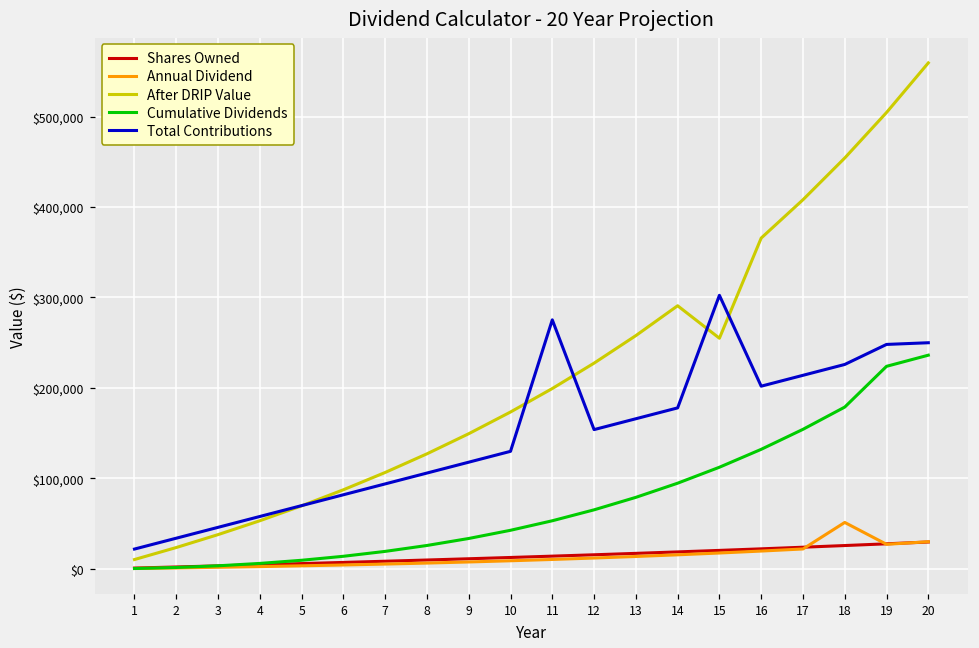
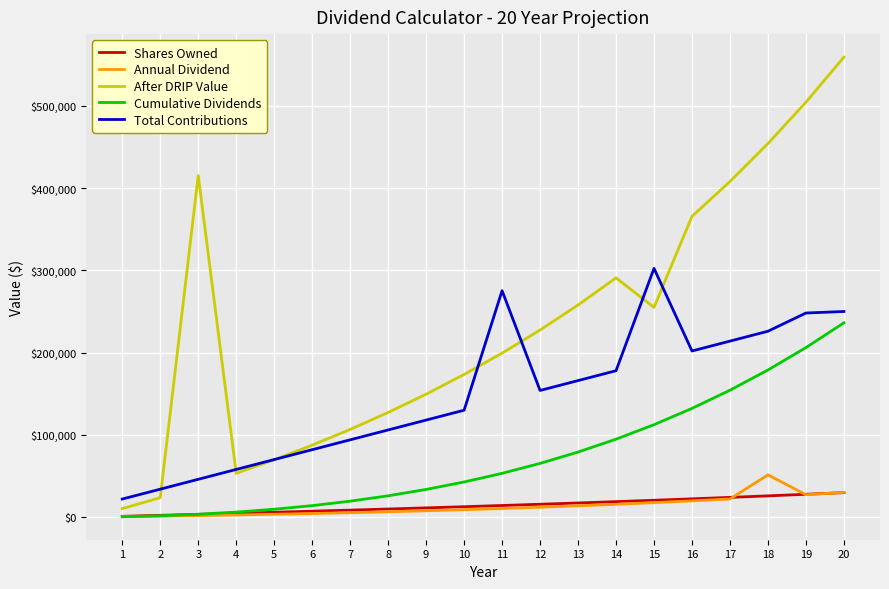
  {
    "Shares Owned": {
      "7": "$10,000",
      "8": "$10,000",
      "9": "$10,000",
      "10": "$10,000",
      "11": "$10,000",
      "12": "$20,000",
      "13": "$20,000",
      "14": "$20,000",
      "18": "$30,000"
    },
    "Annual Dividend": {
      "7": "$10,000",
      "8": "$10,000",
      "9": "$10,000",
      "10": "$10,000",
      "11": "$10,000",
      "12": "$10,000",
      "13": "$10,000",
      "14": "$20,000",
      "18": "$50,000"
    },
    "After DRIP Value": {
      "1": "$10,000",
      "2": "$20,000",
-     "3": "$40,000",
+     "3": "$420,000",
      "4": "$50,000",
      "6": "$90,000",
      "7": "$110,000",
      "8": "$130,000",
      "9": "$150,000",
      "10": "$170,000",
      "11": "$200,000",
      "12": "$230,000",
      "13": "$260,000",
      "14": "$290,000",
      "15": "$250,000",
      "16": "$370,000",
      "17": "$410,000",
      "18": "$450,000",
      "19": "$500,000",
      "20": "$560,000"
    },
    "Cumulative Dividends": {
      "5": "$10,000",
      "6": "$10,000",
      "7": "$20,000",
      "8": "$30,000",
      "9": "$30,000",
      "10": "$40,000",
      "11": "$50,000",
      "12": "$70,000",
      "13": "$80,000",
      "14": "$90,000",
      "15": "$110,000",
      "16": "$130,000",
      "17": "$150,000",
      "18": "$180,000",
-     "19": "$220,000",
+     "19": "$210,000",
      "20": "$240,000"
    },
    "Total Contributions": {
      "1": "$20,000",
      "2": "$30,000",
      "3": "$50,000",
      "4": "$60,000",
      "6": "$80,000",
      "7": "$90,000",
      "8": "$110,000",
      "9": "$120,000",
      "10": "$130,000",
      "11": "$280,000",
      "12": "$150,000",
      "13": "$170,000",
      "14": "$180,000",
      "15": "$300,000",
      "16": "$200,000",
      "17": "$210,000",
      "18": "$230,000",
      "19": "$250,000",
      "20": "$250,000"
    }
  }
